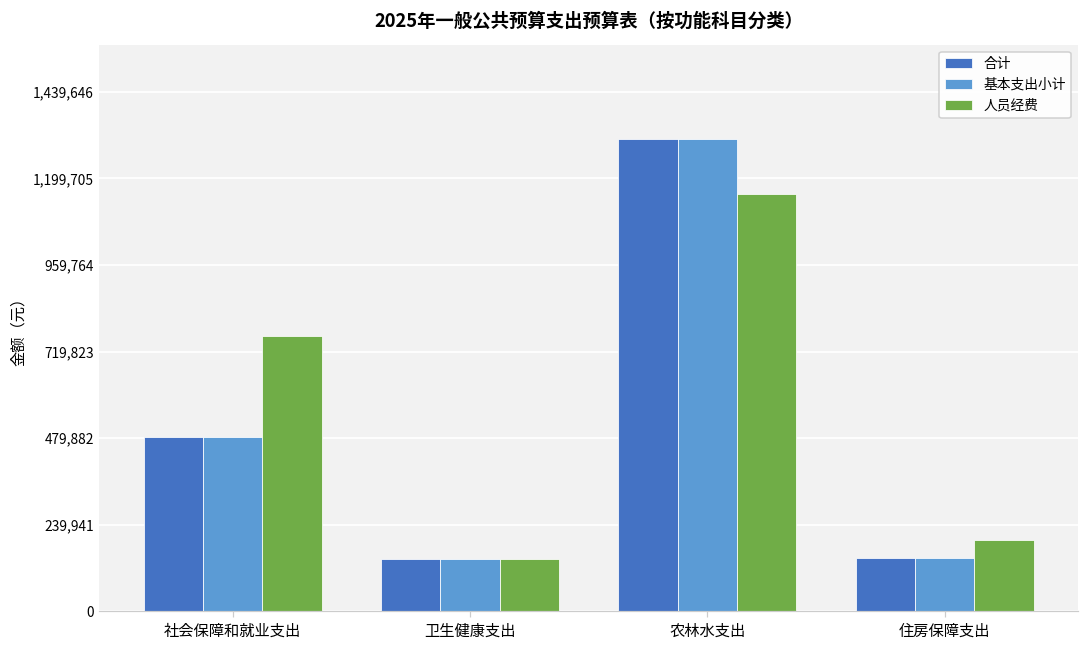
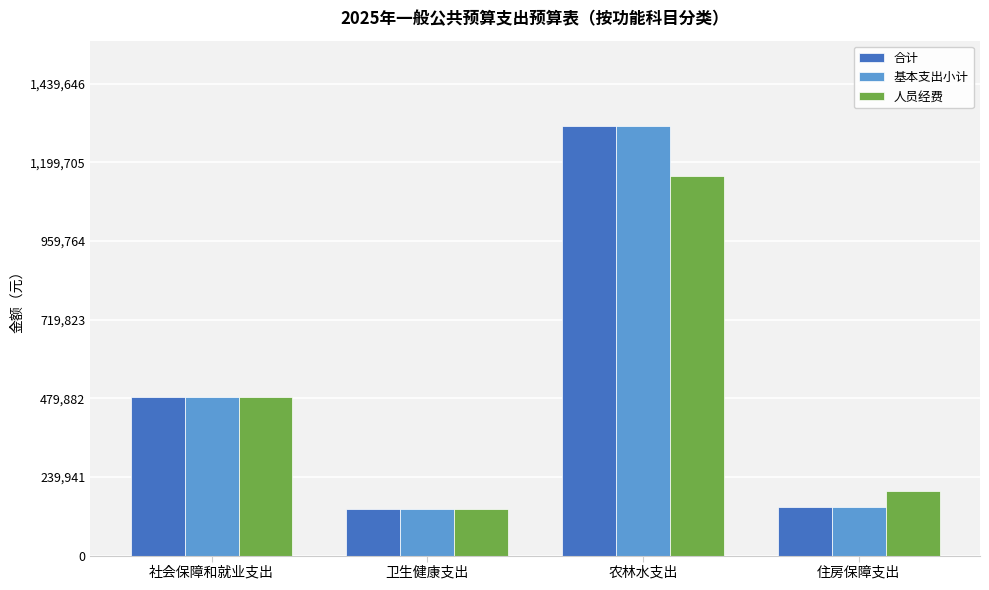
  {
    "人员经费": {
-     "社会保障和就业支出": "760,000",
+     "社会保障和就业支出": "480,000",
      "卫生健康支出": "140,000",
      "农林水支出": "1,160,000",
      "住房保障支出": "200,000"
    }
  }
